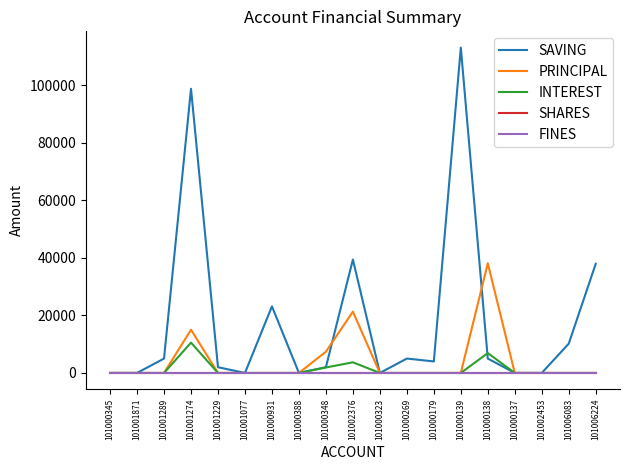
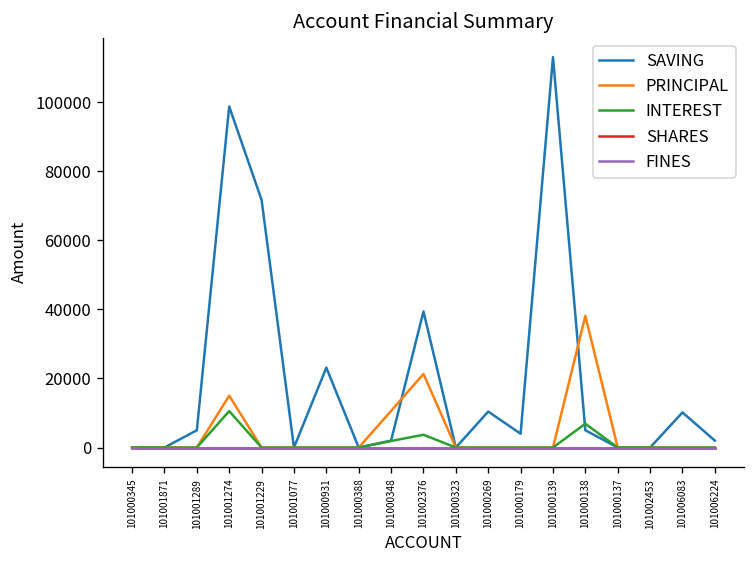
  {
    "SAVING": {
      "101001289": 5000,
      "101001274": 99000,
-     "101001229": 2000,
+     "101001229": 72000,
      "101000931": 23000,
      "101002376": 39000,
-     "101000269": 5000,
+     "101000269": 10000,
      "101000179": 4000,
      "101000139": 113000,
      "101000138": 5000,
      "101006083": 10000,
-     "101006224": 38000
+     "101006224": 2000
    },
    "PRINCIPAL": {
      "101001274": 15000,
-     "101000348": 7000,
+     "101000348": 11000,
      "101002376": 21000,
      "101000138": 38000
    },
    "INTEREST": {
      "101001274": 11000,
      "101002376": 4000,
      "101000138": 7000
    },
    "FINES": {
      "101001274": 0,
      "101000348": 0,
      "101002376": 0,
      "101000138": 0
    }
  }
